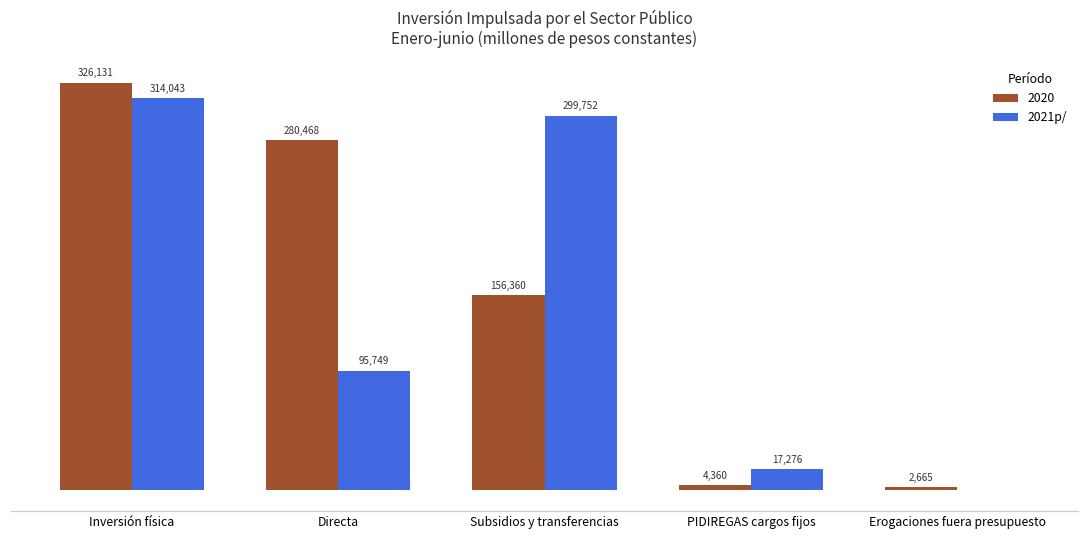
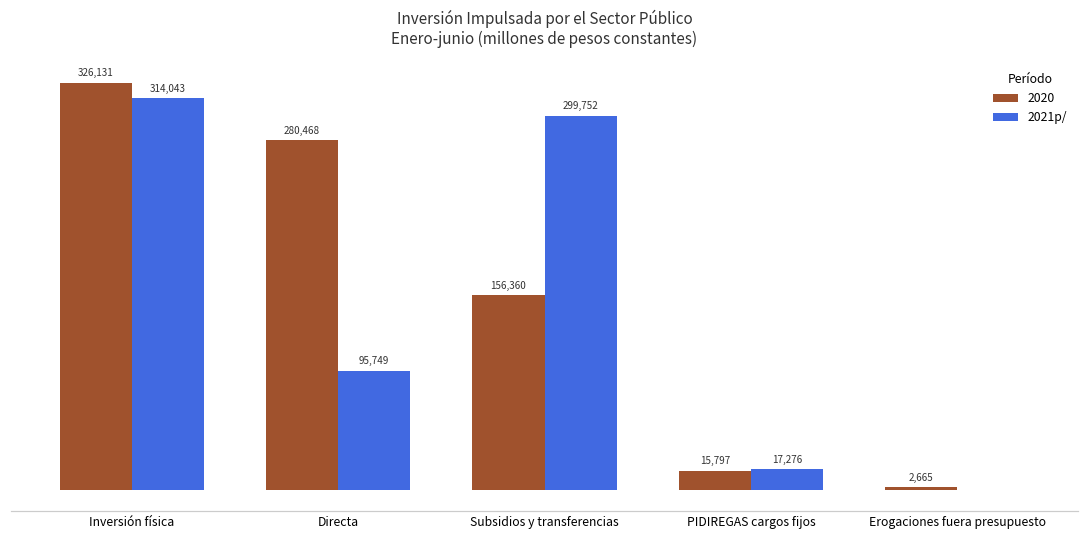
  {
    "2020": {
      "Inversión física": "326,131",
      "Directa": "280,468",
      "Subsidios y transferencias": "156,360",
-     "PIDIREGAS cargos fijos": "4,360",
+     "PIDIREGAS cargos fijos": "15,797",
      "Erogaciones fuera presupuesto": "2,665"
    },
    "2021p/": {
      "Inversión física": "314,043",
      "Directa": "95,749",
      "Subsidios y transferencias": "299,752",
      "PIDIREGAS cargos fijos": "17,276"
    }
  }
